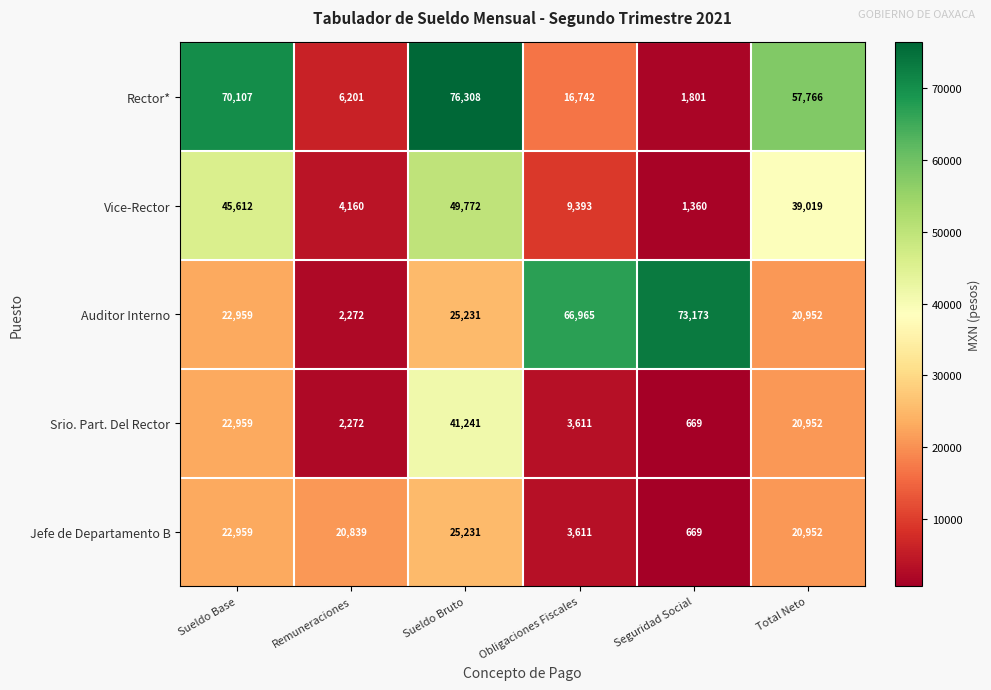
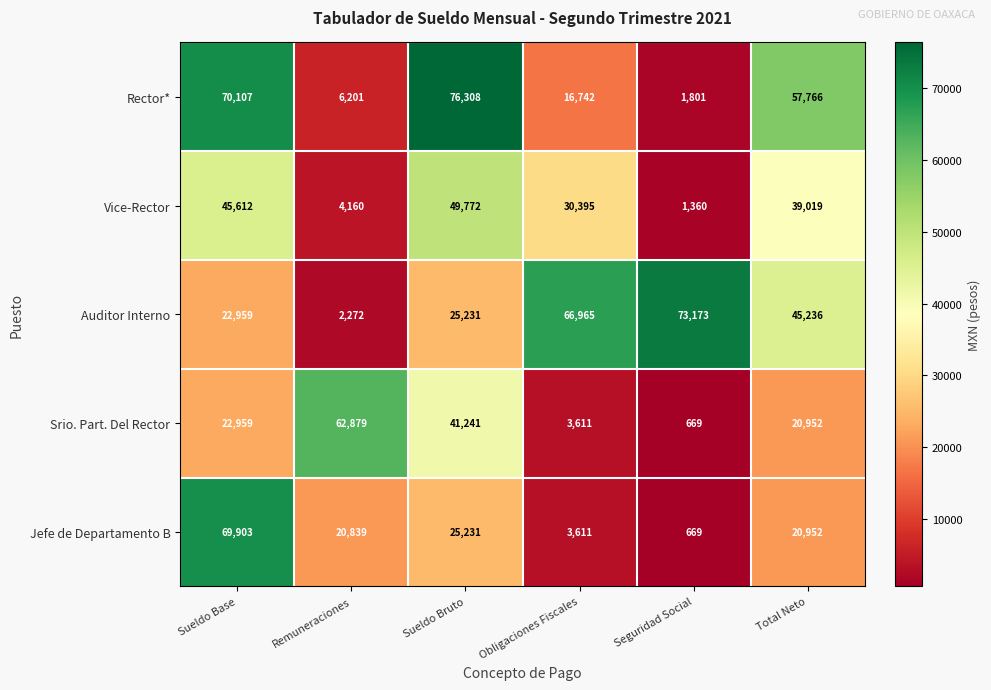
  {
    "Rector*": {
      "Sueldo Base": "70,107",
      "Remuneraciones": "6,201",
      "Sueldo Bruto": "76,308",
      "Obligaciones Fiscales": "16,742",
      "Seguridad Social": "1,801",
      "Total Neto": "57,766"
    },
    "Vice-Rector": {
      "Sueldo Base": "45,612",
      "Remuneraciones": "4,160",
      "Sueldo Bruto": "49,772",
-     "Obligaciones Fiscales": "9,393",
+     "Obligaciones Fiscales": "30,395",
      "Seguridad Social": "1,360",
      "Total Neto": "39,019"
    },
    "Auditor Interno": {
      "Sueldo Base": "22,959",
      "Remuneraciones": "2,272",
      "Sueldo Bruto": "25,231",
      "Obligaciones Fiscales": "66,965",
      "Seguridad Social": "73,173",
-     "Total Neto": "20,952"
+     "Total Neto": "45,236"
    },
    "Srio. Part. Del Rector": {
      "Sueldo Base": "22,959",
-     "Remuneraciones": "2,272",
+     "Remuneraciones": "62,879",
      "Sueldo Bruto": "41,241",
      "Obligaciones Fiscales": "3,611",
      "Seguridad Social": "669",
      "Total Neto": "20,952"
    },
    "Jefe de Departamento B": {
-     "Sueldo Base": "22,959",
+     "Sueldo Base": "69,903",
      "Remuneraciones": "20,839",
      "Sueldo Bruto": "25,231",
      "Obligaciones Fiscales": "3,611",
      "Seguridad Social": "669",
      "Total Neto": "20,952"
    }
  }
